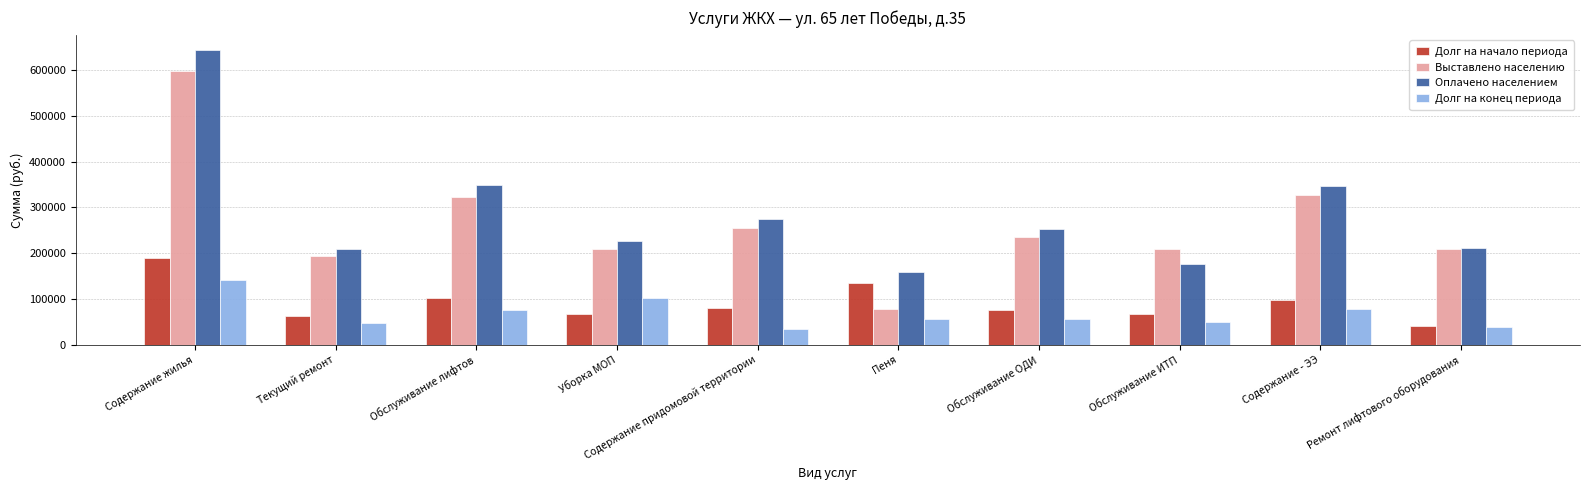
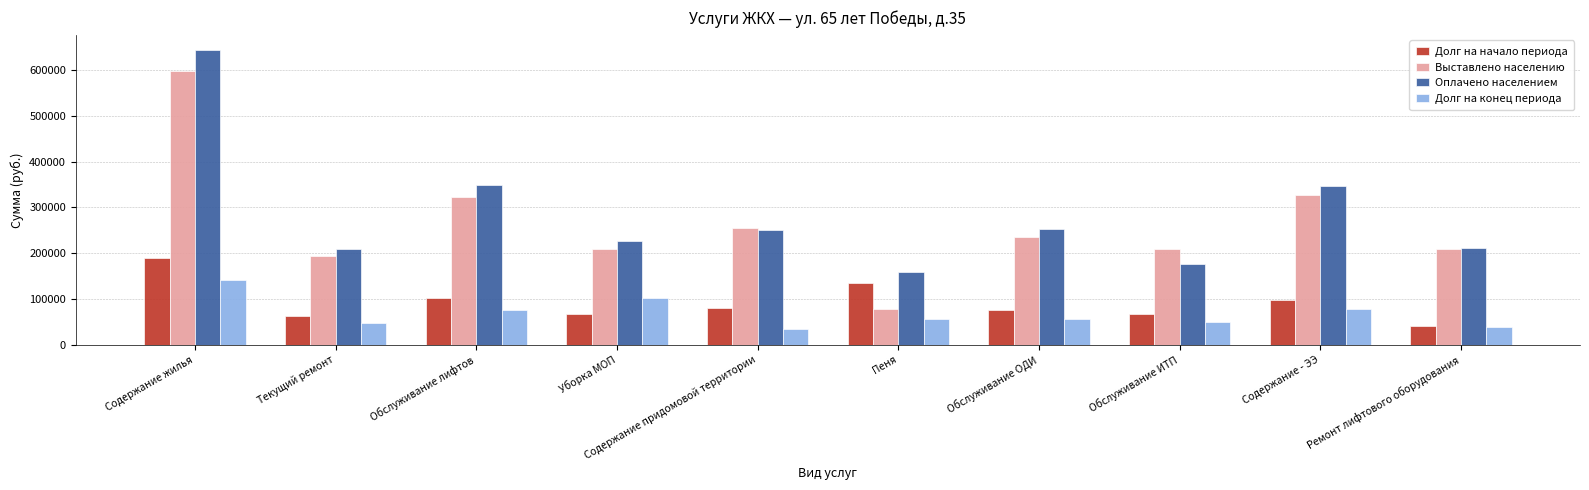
  {
    "Долг на начало периода": {
      "Содержание жилья": 190000,
      "Текущий ремонт": 60000,
      "Обслуживание лифтов": 100000,
      "Уборка МОП": 70000,
      "Содержание придомовой территории": 80000,
      "Пеня": 140000,
      "Обслуживание ОДИ": 80000,
      "Обслуживание ИТП": 70000,
      "Содержание - ЭЭ": 100000,
      "Ремонт лифтового оборудования": 40000
    },
    "Выставлено населению": {
      "Содержание жилья": 600000,
      "Текущий ремонт": 190000,
      "Обслуживание лифтов": 320000,
      "Уборка МОП": 210000,
      "Содержание придомовой территории": 250000,
      "Пеня": 80000,
      "Обслуживание ОДИ": 230000,
      "Обслуживание ИТП": 210000,
      "Содержание - ЭЭ": 330000,
      "Ремонт лифтового оборудования": 210000
    },
    "Оплачено населением": {
      "Содержание жилья": 640000,
      "Текущий ремонт": 210000,
      "Обслуживание лифтов": 350000,
      "Уборка МОП": 230000,
-     "Содержание придомовой территории": 270000,
+     "Содержание придомовой территории": 250000,
      "Пеня": 160000,
      "Обслуживание ОДИ": 250000,
      "Обслуживание ИТП": 180000,
      "Содержание - ЭЭ": 350000,
      "Ремонт лифтового оборудования": 210000
    },
    "Долг на конец периода": {
      "Содержание жилья": 140000,
      "Текущий ремонт": 50000,
      "Обслуживание лифтов": 80000,
      "Уборка МОП": 100000,
      "Содержание придомовой территории": 40000,
      "Пеня": 60000,
      "Обслуживание ОДИ": 60000,
      "Обслуживание ИТП": 50000,
      "Содержание - ЭЭ": 80000,
      "Ремонт лифтового оборудования": 40000
    }
  }
